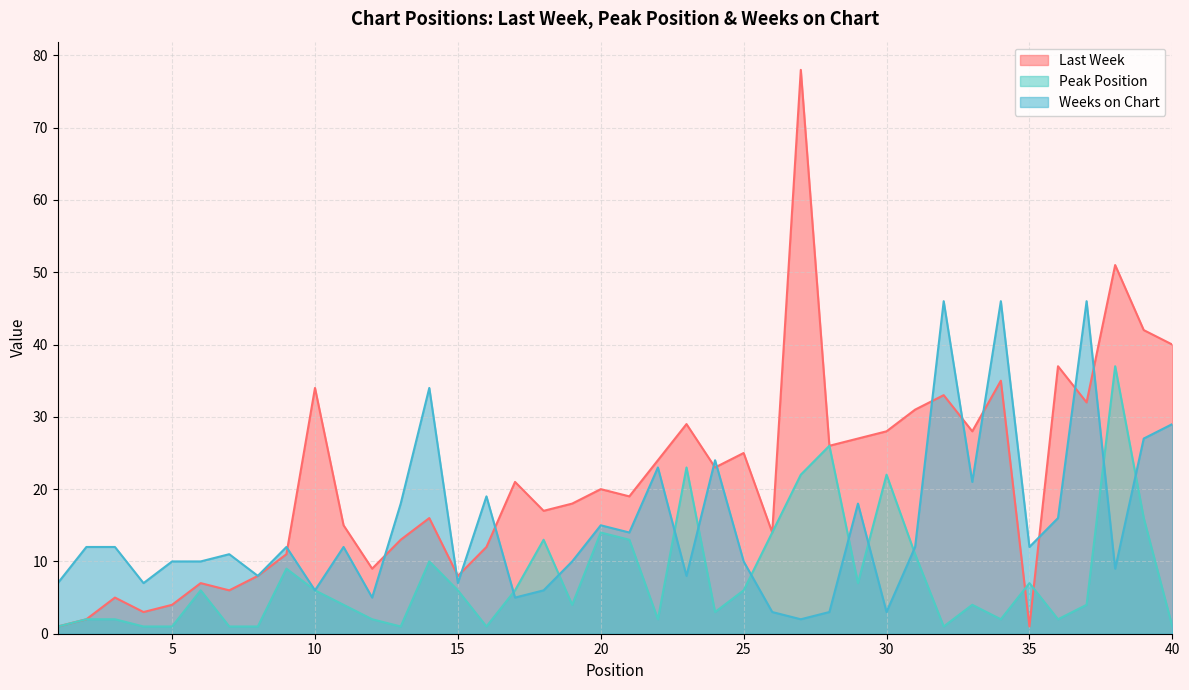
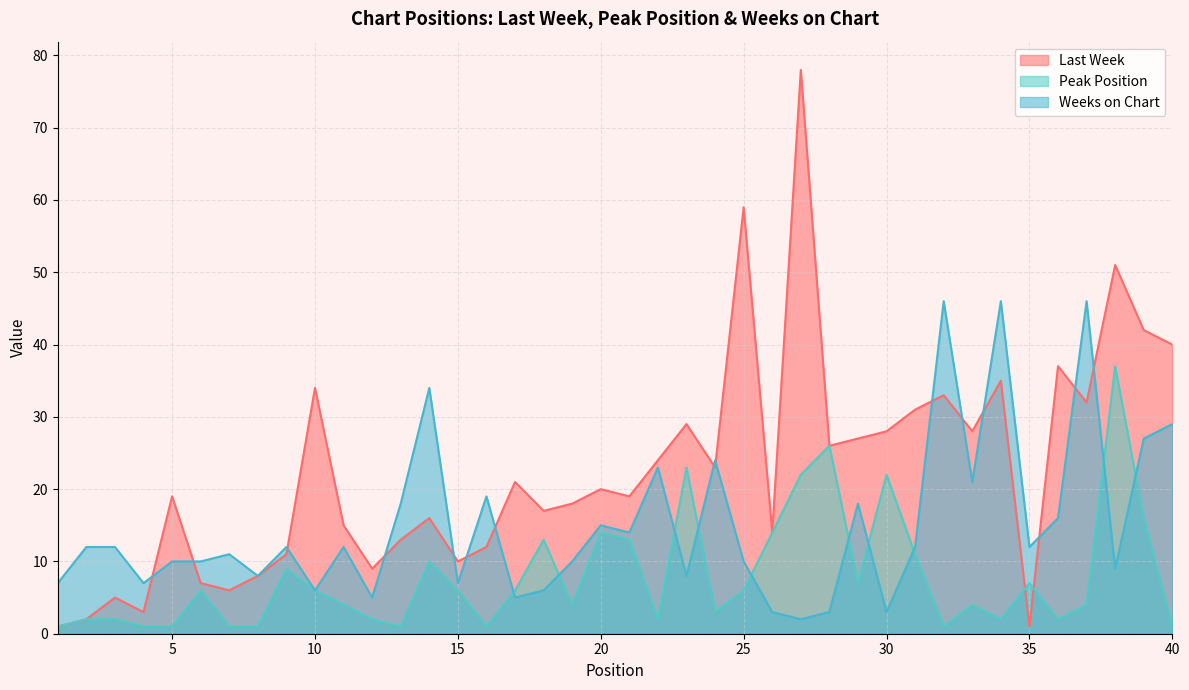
  {
    "Last Week": {
-     "5": 4,
+     "5": 19,
      "10": 34,
-     "15": 8,
+     "15": 10,
      "20": 20,
-     "25": 25,
+     "25": 59,
      "30": 28,
      "35": 1,
      "40": 40
    }
  }
